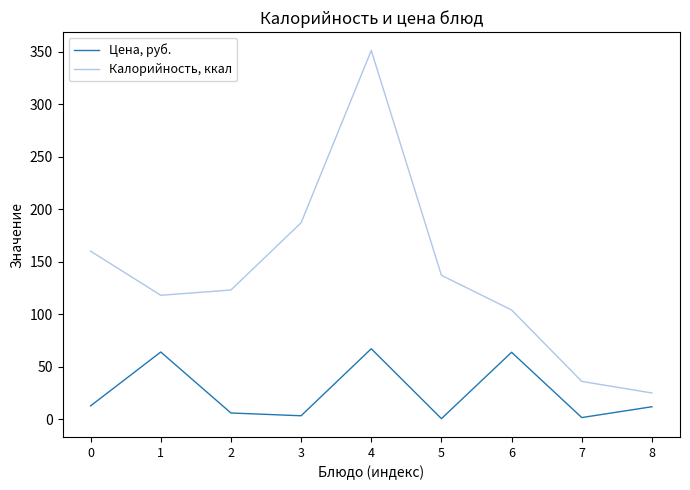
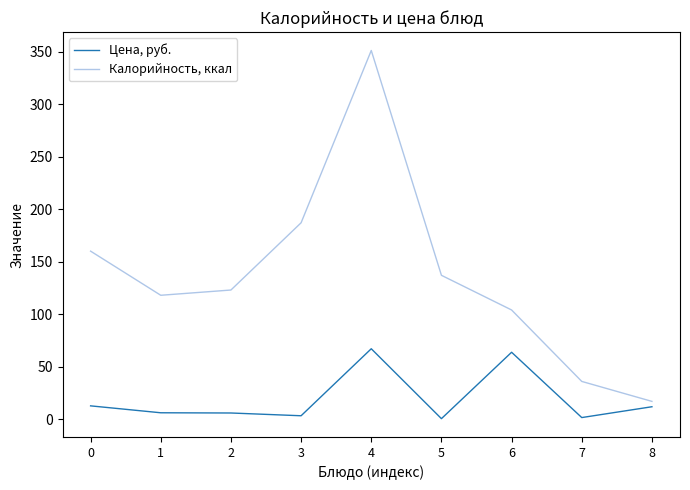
  {
    "Цена, руб.": {
      "0": 13,
-     "1": 64,
+     "1": 6,
      "2": 6,
      "3": 3,
      "4": 67,
      "5": 1,
      "6": 64,
      "7": 2,
      "8": 12
    },
    "Калорийность, ккал": {
      "0": 160,
      "1": 118,
      "2": 123,
      "3": 187,
      "4": 351,
      "5": 137,
      "6": 104,
      "7": 36,
-     "8": 25
+     "8": 17
    }
  }
